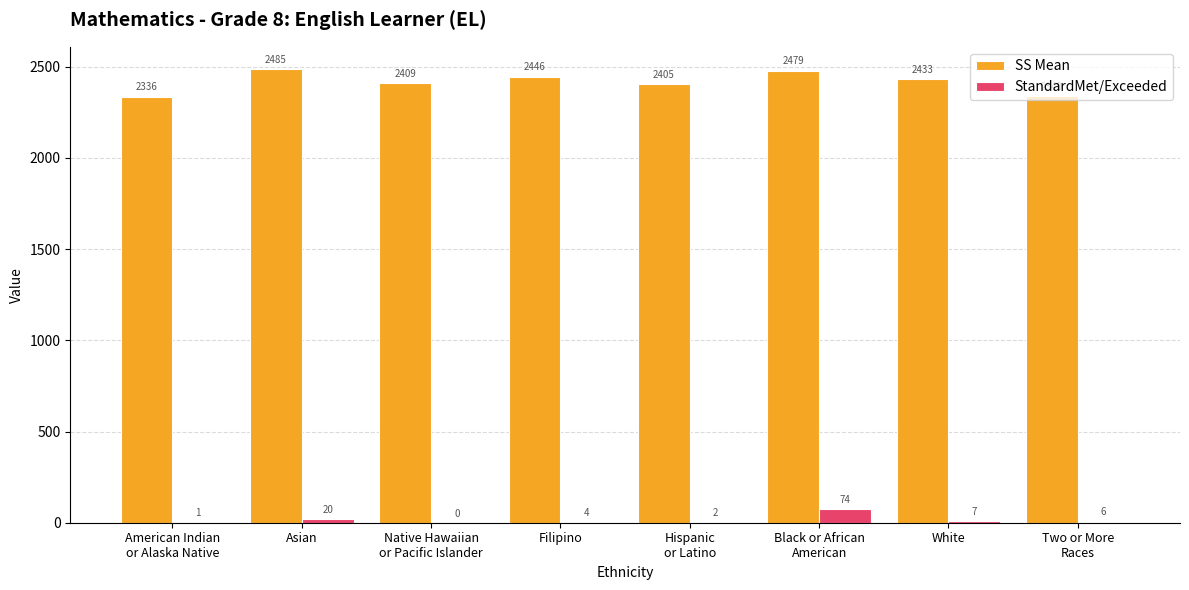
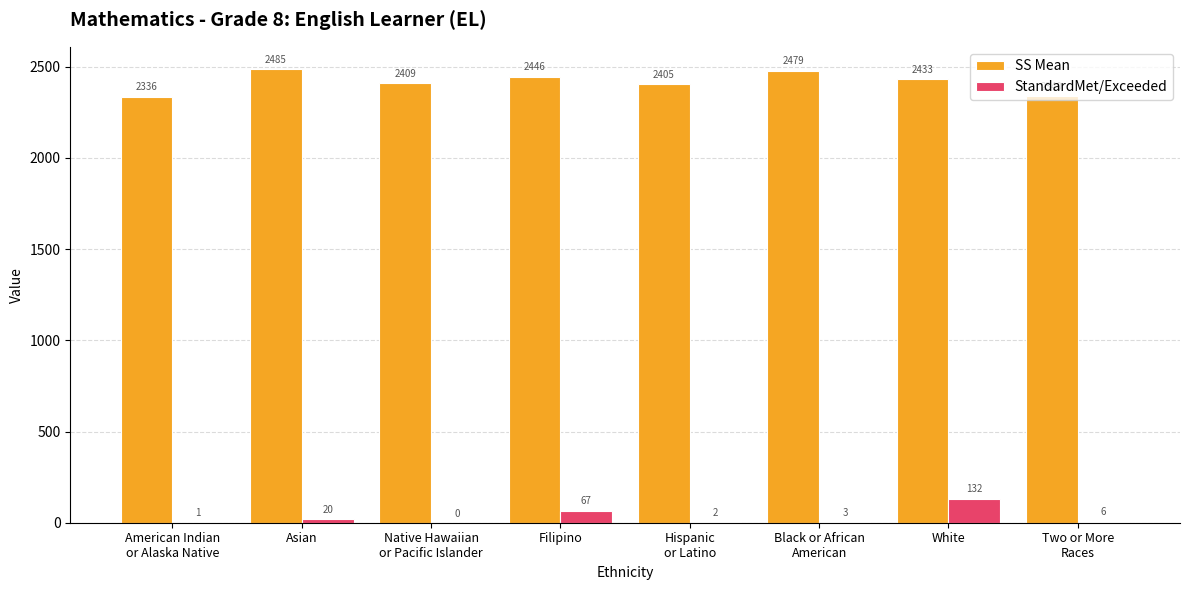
  {
    "SS Mean": {
      "American Indian or Alaska Native": 2336,
      "Asian": 2485,
      "Native Hawaiian or Pacific Islander": 2409,
      "Filipino": 2446,
      "Hispanic or Latino": 2405,
      "Black or African American": 2479,
      "White": 2433
    },
    "StandardMet/Exceeded": {
      "American Indian or Alaska Native": 1,
      "Asian": 20,
      "Native Hawaiian or Pacific Islander": 0,
-     "Filipino": 4,
+     "Filipino": 67,
      "Hispanic or Latino": 2,
-     "Black or African American": 74,
-     "White": 7,
+     "Black or African American": 3,
+     "White": 132,
      "Two or More Races": 6
    }
  }
